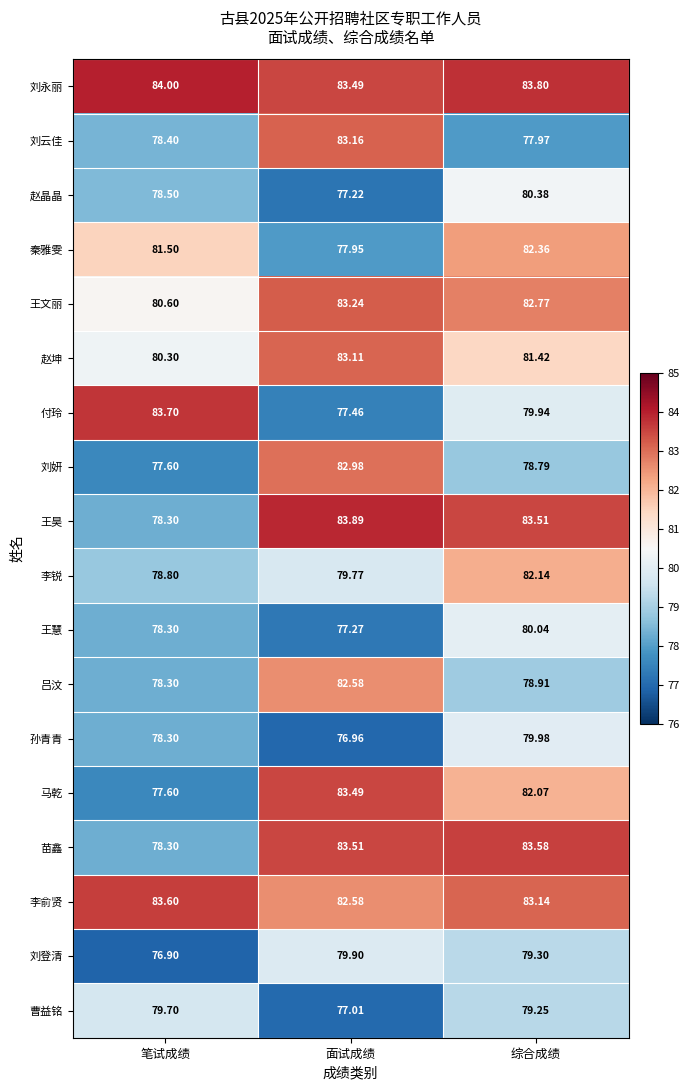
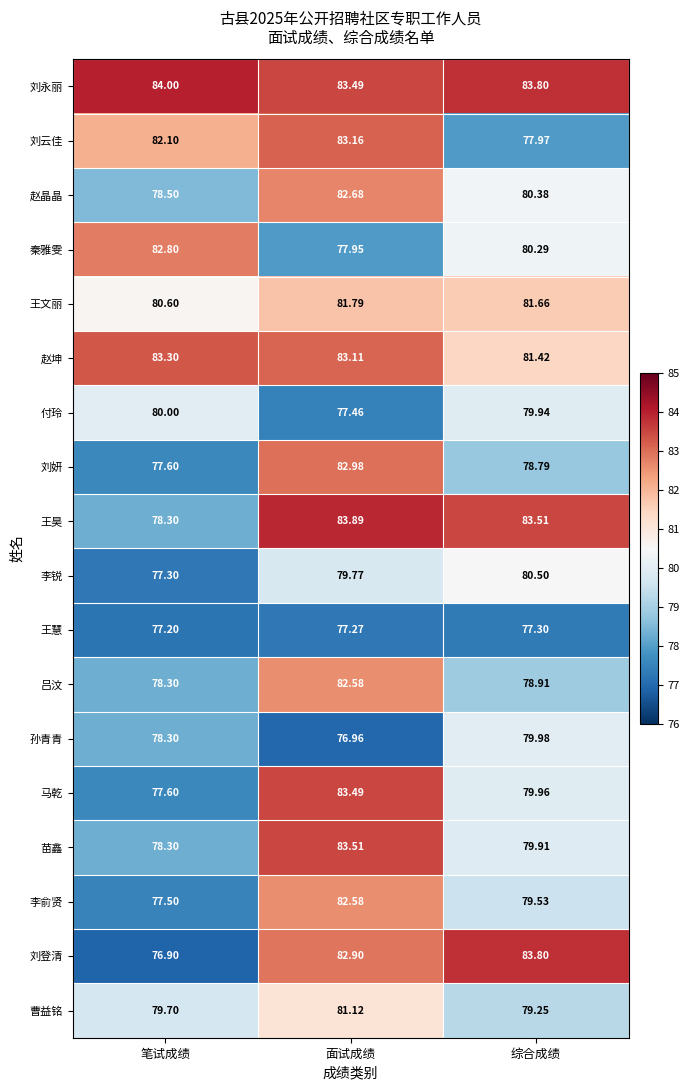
  {
    "刘永丽": {
      "笔试成绩": 84.00,
      "面试成绩": 83.49,
      "综合成绩": 83.80
    },
    "刘云佳": {
-     "笔试成绩": 78.40,
+     "笔试成绩": 82.10,
      "面试成绩": 83.16,
      "综合成绩": 77.97
    },
    "赵晶晶": {
      "笔试成绩": 78.50,
-     "面试成绩": 77.22,
+     "面试成绩": 82.68,
      "综合成绩": 80.38
    },
    "秦雅雯": {
-     "笔试成绩": 81.50,
+     "笔试成绩": 82.80,
      "面试成绩": 77.95,
-     "综合成绩": 82.36
+     "综合成绩": 80.29
    },
    "王文丽": {
      "笔试成绩": 80.60,
-     "面试成绩": 83.24,
-     "综合成绩": 82.77
+     "面试成绩": 81.79,
+     "综合成绩": 81.66
    },
    "赵坤": {
-     "笔试成绩": 80.30,
+     "笔试成绩": 83.30,
      "面试成绩": 83.11,
      "综合成绩": 81.42
    },
    "付玲": {
-     "笔试成绩": 83.70,
+     "笔试成绩": 80.00,
      "面试成绩": 77.46,
      "综合成绩": 79.94
    },
    "刘妍": {
      "笔试成绩": 77.60,
      "面试成绩": 82.98,
      "综合成绩": 78.79
    },
    "王昊": {
      "笔试成绩": 78.30,
      "面试成绩": 83.89,
      "综合成绩": 83.51
    },
    "李锐": {
-     "笔试成绩": 78.80,
+     "笔试成绩": 77.30,
      "面试成绩": 79.77,
-     "综合成绩": 82.14
+     "综合成绩": 80.50
    },
    "王慧": {
-     "笔试成绩": 78.30,
+     "笔试成绩": 77.20,
      "面试成绩": 77.27,
-     "综合成绩": 80.04
+     "综合成绩": 77.30
    },
    "吕汶": {
      "笔试成绩": 78.30,
      "面试成绩": 82.58,
      "综合成绩": 78.91
    },
    "孙青青": {
      "笔试成绩": 78.30,
      "面试成绩": 76.96,
      "综合成绩": 79.98
    },
    "马乾": {
      "笔试成绩": 77.60,
      "面试成绩": 83.49,
-     "综合成绩": 82.07
+     "综合成绩": 79.96
    },
    "苗鑫": {
      "笔试成绩": 78.30,
      "面试成绩": 83.51,
-     "综合成绩": 83.58
+     "综合成绩": 79.91
    },
    "李俞贤": {
-     "笔试成绩": 83.60,
+     "笔试成绩": 77.50,
      "面试成绩": 82.58,
-     "综合成绩": 83.14
+     "综合成绩": 79.53
    },
    "刘登清": {
      "笔试成绩": 76.90,
-     "面试成绩": 79.90,
-     "综合成绩": 79.30
+     "面试成绩": 82.90,
+     "综合成绩": 83.80
    },
    "曹益铭": {
      "笔试成绩": 79.70,
-     "面试成绩": 77.01,
+     "面试成绩": 81.12,
      "综合成绩": 79.25
    }
  }
